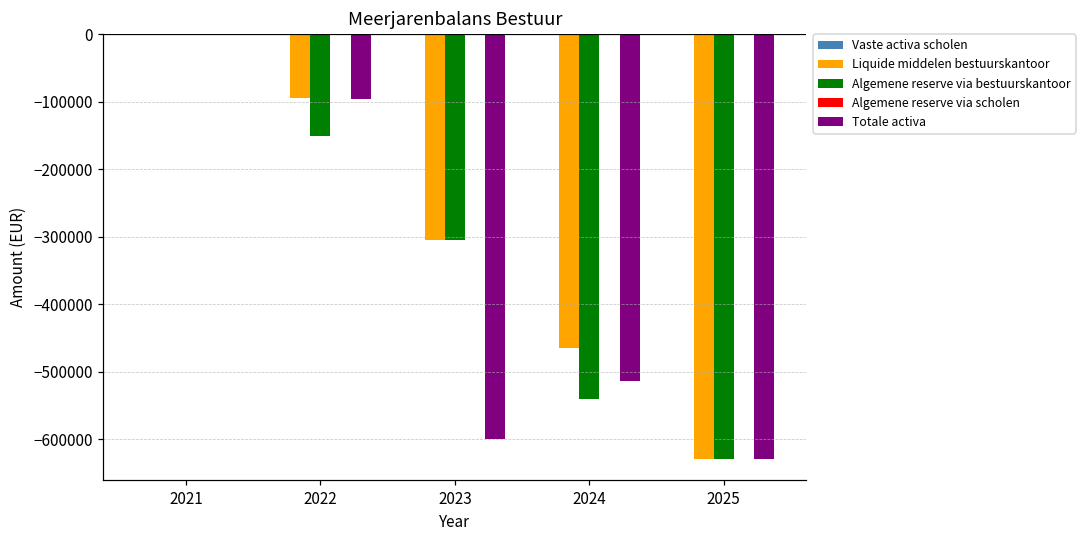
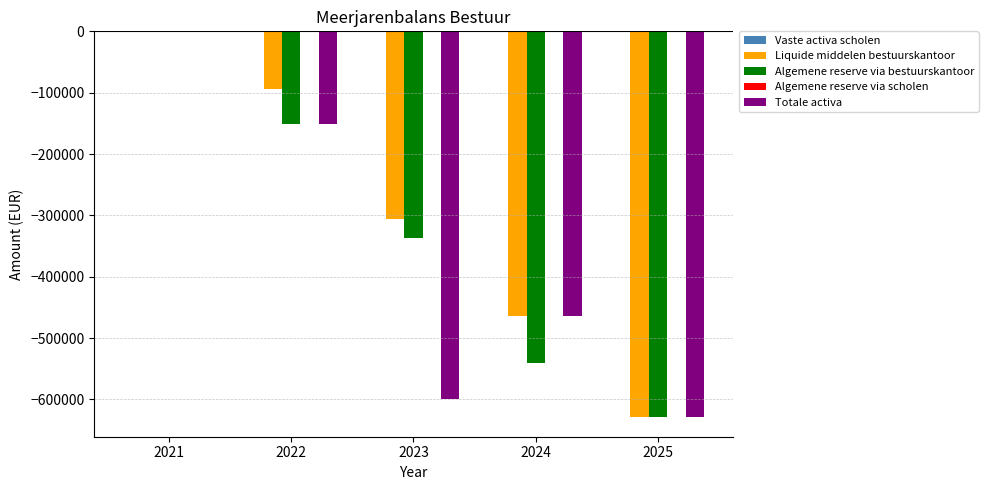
  {
    "Vaste activa scholen": {
      "2021": 0,
      "2022": 0,
      "2023": 0,
      "2024": 0,
      "2025": 0
    },
    "Liquide middelen bestuurskantoor": {
      "2021": 0,
      "2022": -90000,
      "2023": -310000,
      "2024": -460000,
      "2025": -630000
    },
    "Algemene reserve via bestuurskantoor": {
      "2021": 0,
      "2022": -150000,
-     "2023": -310000,
+     "2023": -340000,
      "2024": -540000,
      "2025": -630000
    },
    "Algemene reserve via scholen": {
      "2021": 0,
      "2022": 0,
      "2023": 0,
      "2024": 0,
      "2025": 0
    },
    "Totale activa": {
      "2021": 0,
-     "2022": -100000,
+     "2022": -150000,
      "2023": -600000,
-     "2024": -510000,
+     "2024": -460000,
      "2025": -630000
    }
  }
